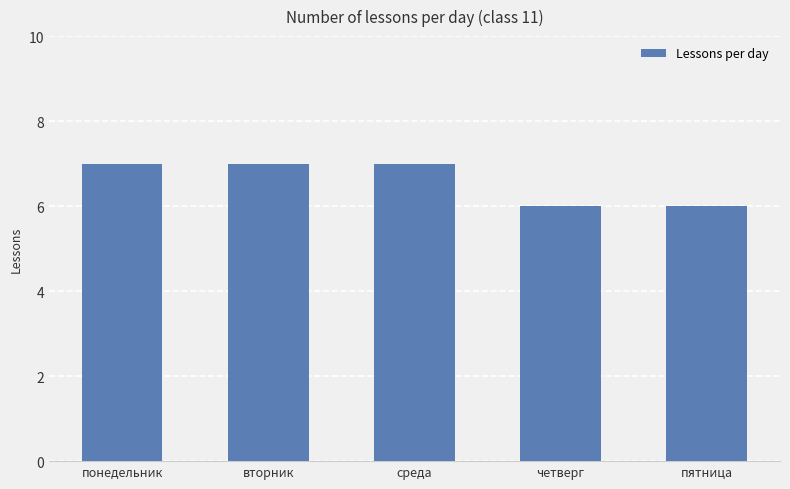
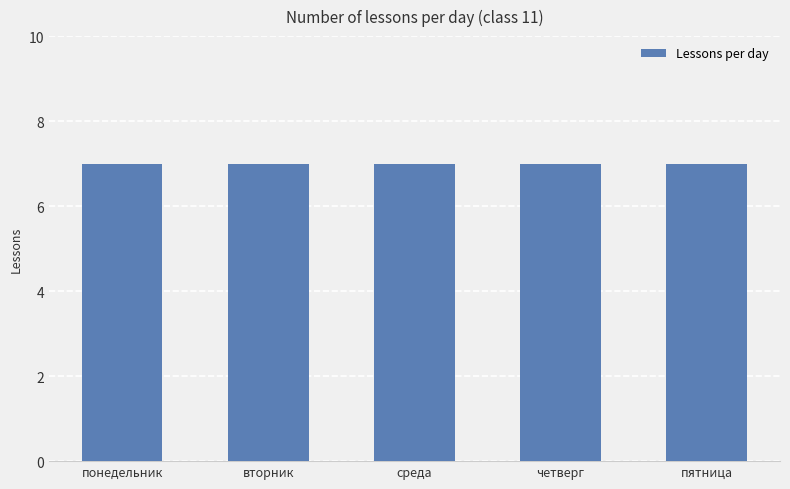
  {
    "понедельник": 7,
    "вторник": 7,
    "среда": 7,
-   "четверг": 6,
-   "пятница": 6
+   "четверг": 7,
+   "пятница": 7
  }
